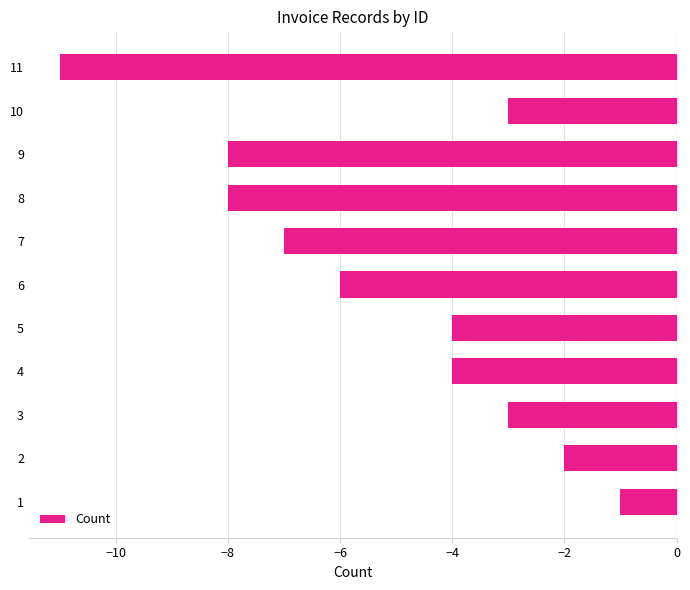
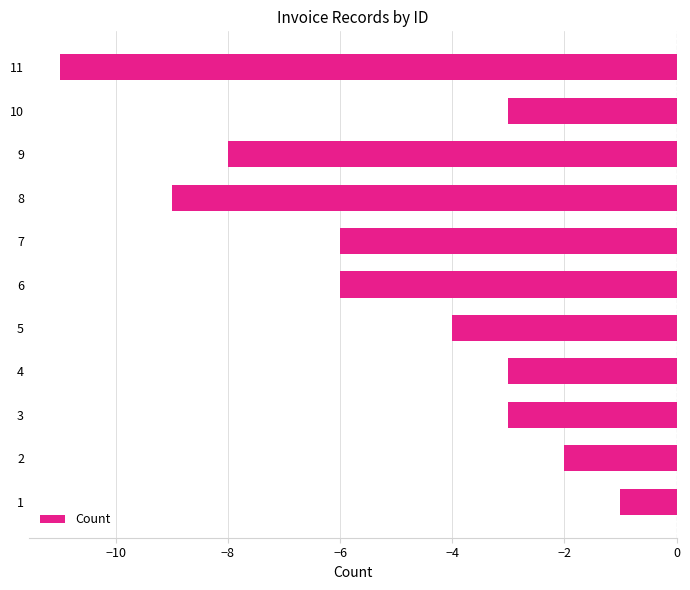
  {
    "11": -11.0,
    "10": -3.0,
    "9": -8.0,
-   "8": -8.0,
-   "7": -7.0,
+   "8": -9.0,
+   "7": -6.0,
    "6": -6.0,
    "5": -4.0,
-   "4": -4.0,
+   "4": -3.0,
    "3": -3.0,
    "2": -2.0,
    "1": -1.0
  }
